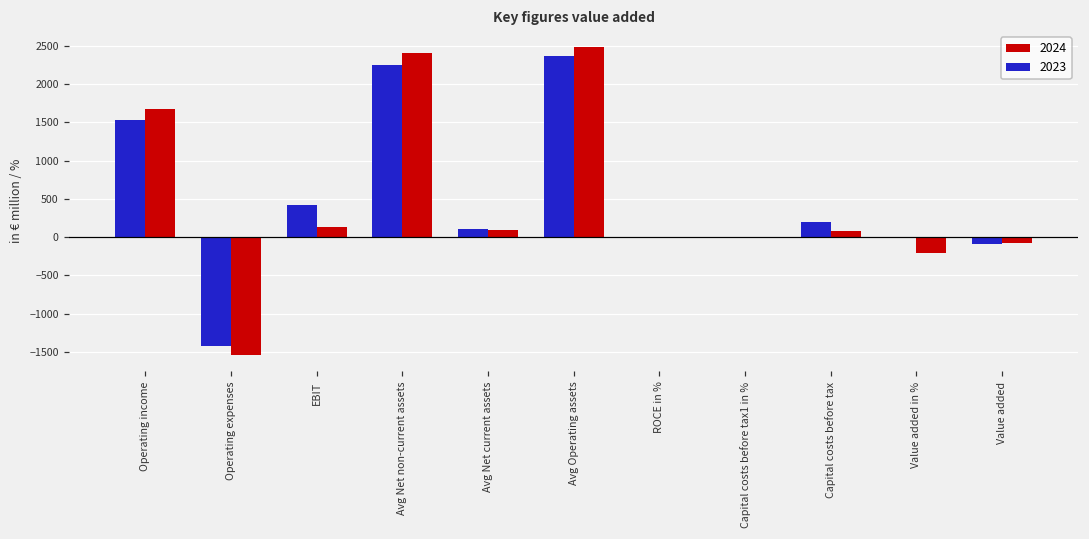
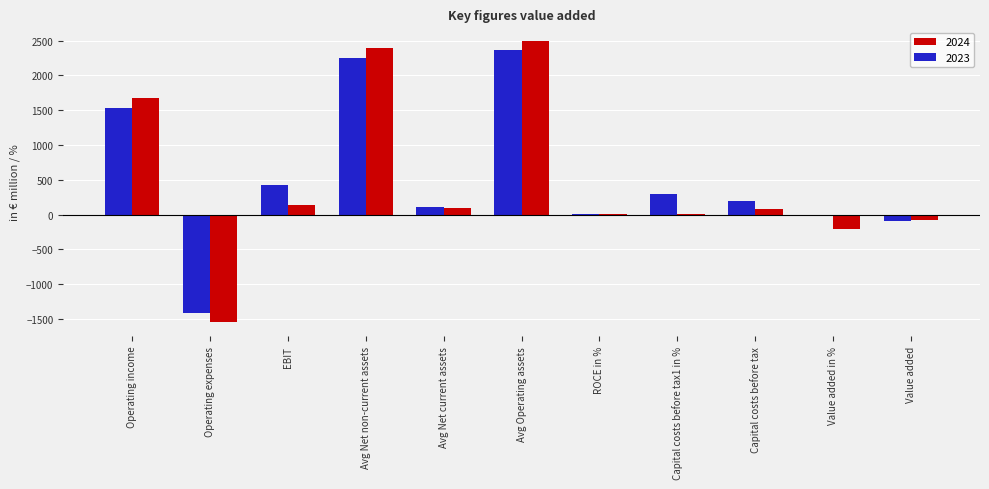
  {
    "2024": {
      "Operating income": 1700,
      "Operating expenses": -1500,
      "EBIT": 100,
      "Avg Net non-current assets": 2400,
      "Avg Net current assets": 100,
      "Avg Operating assets": 2500,
      "Capital costs before tax": 100,
      "Value added in %": -200,
      "Value added": -100
    },
    "2023": {
      "Operating income": 1500,
      "Operating expenses": -1400,
      "EBIT": 400,
      "Avg Net non-current assets": 2300,
      "Avg Net current assets": 100,
      "Avg Operating assets": 2400,
-     "Capital costs before tax1 in %": 0,
+     "Capital costs before tax1 in %": 300,
      "Capital costs before tax": 200,
      "Value added": -100
    }
  }
